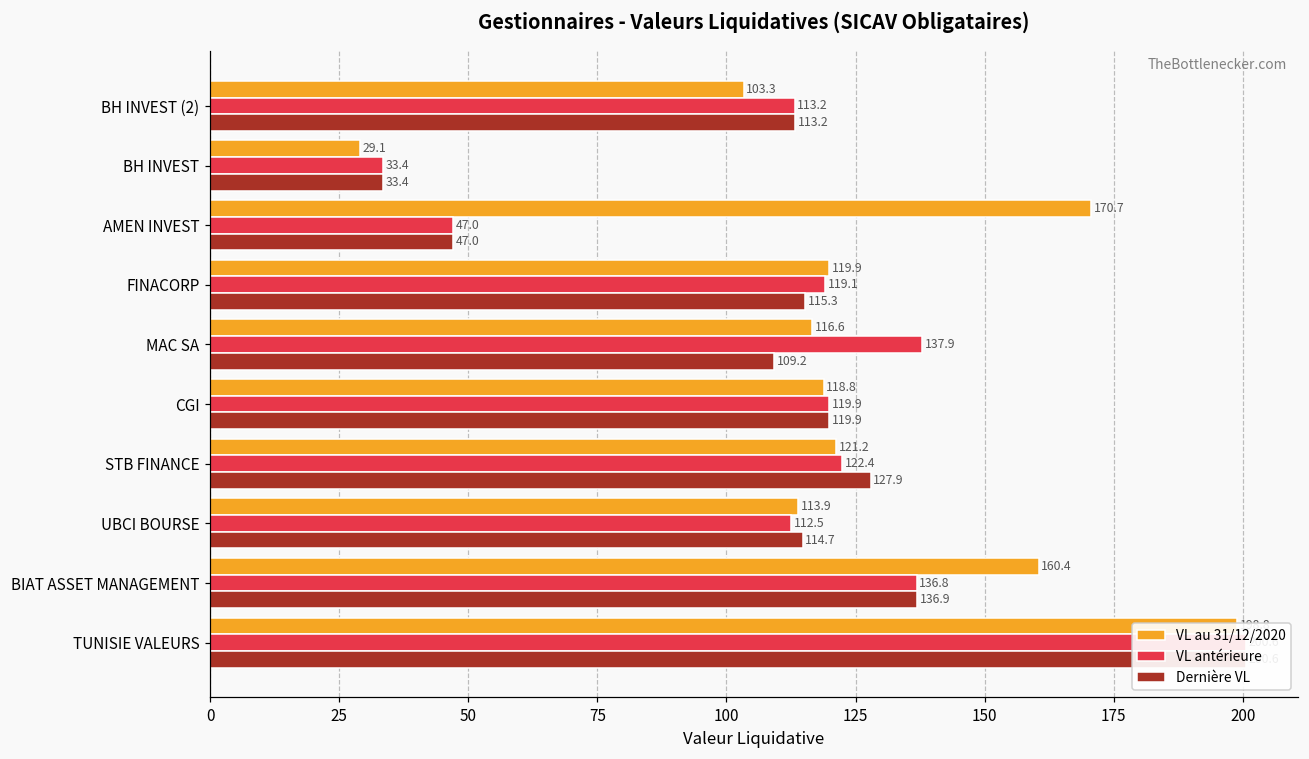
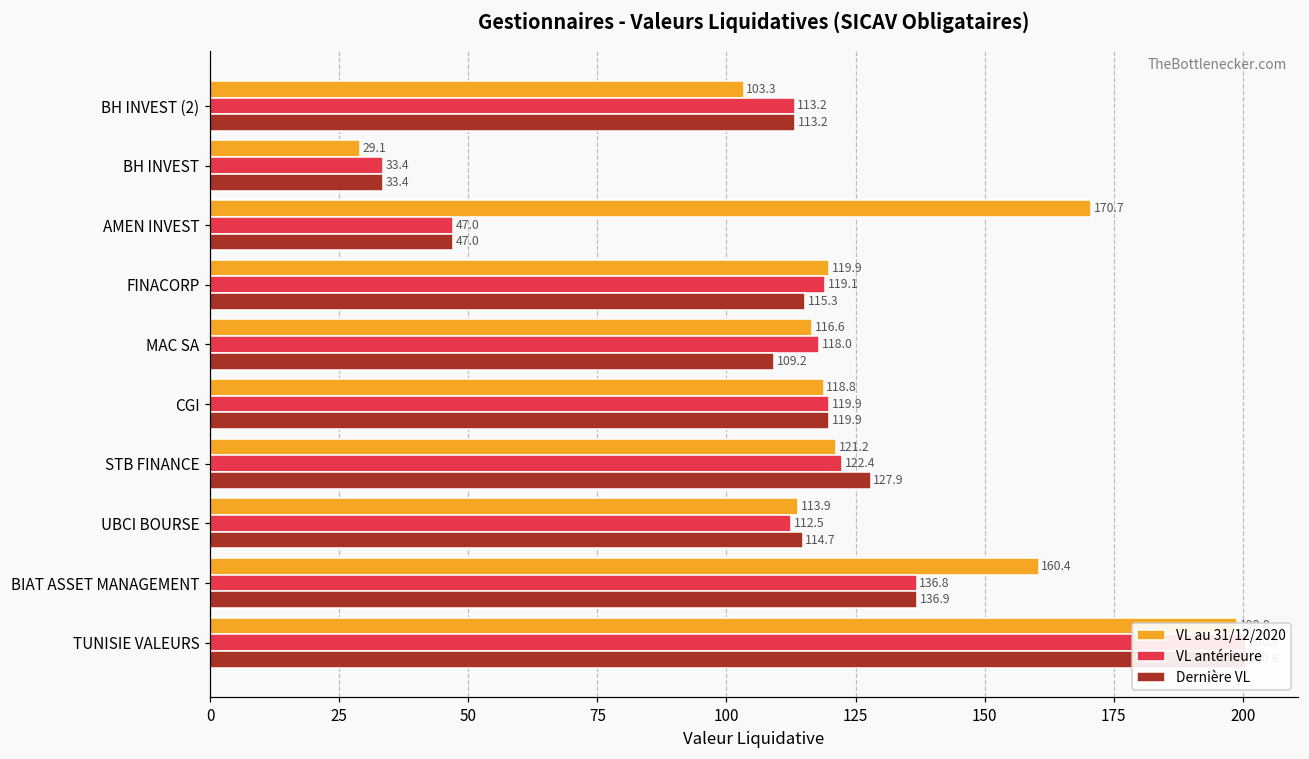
  {
    "VL au 31/12/2020": {
      "BH INVEST (2)": 103.3,
      "BH INVEST": 29.1,
      "AMEN INVEST": 170.7,
      "FINACORP": 119.9,
      "MAC SA": 116.6,
      "CGI": 118.8,
      "STB FINANCE": 121.2,
      "UBCI BOURSE": 113.9,
      "BIAT ASSET MANAGEMENT": 160.4
    },
    "VL antérieure": {
      "BH INVEST (2)": 113.2,
      "BH INVEST": 33.4,
      "AMEN INVEST": 47.0,
      "FINACORP": 119.1,
-     "MAC SA": 137.9,
+     "MAC SA": 118.0,
      "CGI": 119.9,
      "STB FINANCE": 122.4,
      "UBCI BOURSE": 112.5,
      "BIAT ASSET MANAGEMENT": 136.8
    },
    "Dernière VL": {
      "BH INVEST (2)": 113.2,
      "BH INVEST": 33.4,
      "AMEN INVEST": 47.0,
      "FINACORP": 115.3,
      "MAC SA": 109.2,
      "CGI": 119.9,
      "STB FINANCE": 127.9,
      "UBCI BOURSE": 114.7,
      "BIAT ASSET MANAGEMENT": 136.9
    }
  }
